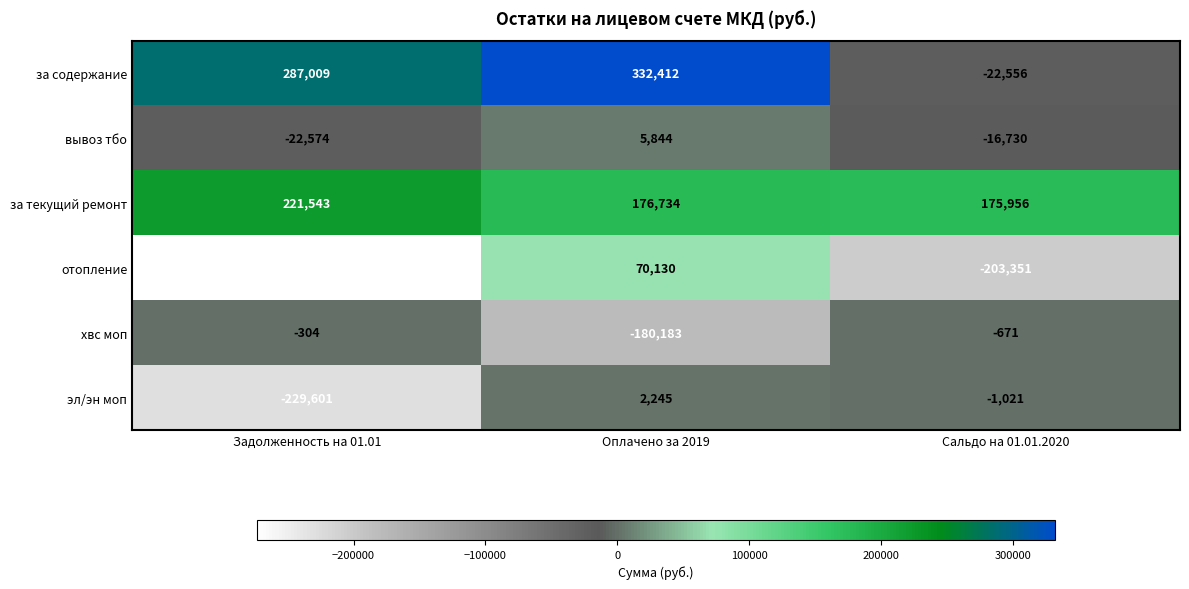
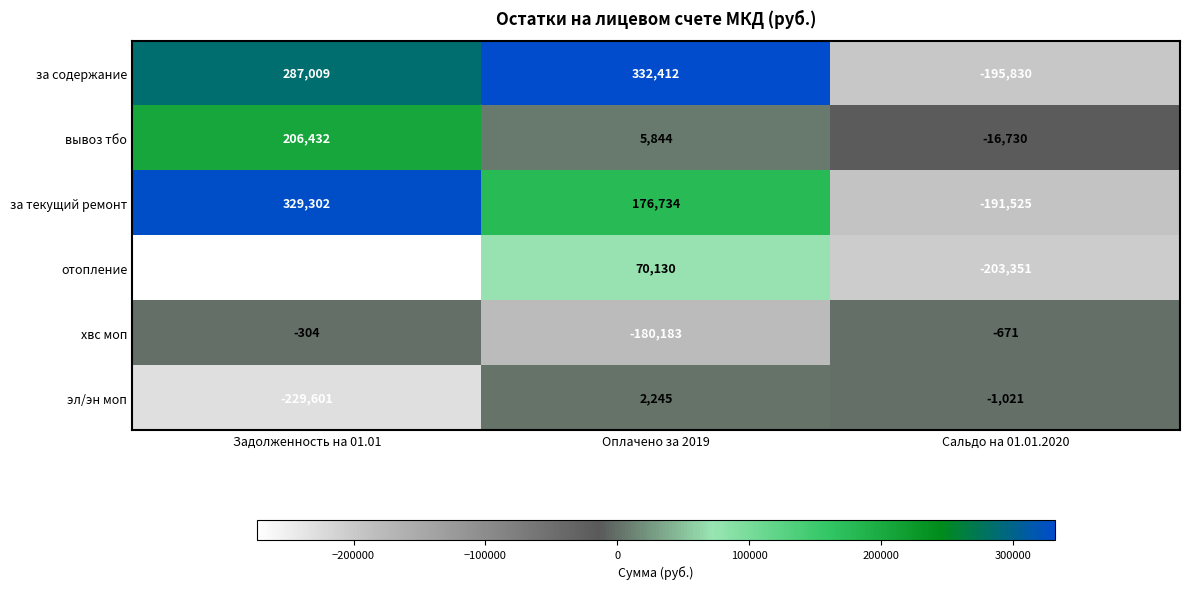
  {
    "за содержание": {
      "Задолженность на 01.01": "287,009",
      "Оплачено за 2019": "332,412",
-     "Сальдо на 01.01.2020": "-22,556"
+     "Сальдо на 01.01.2020": "-195,830"
    },
    "вывоз тбо": {
-     "Задолженность на 01.01": "-22,574",
+     "Задолженность на 01.01": "206,432",
      "Оплачено за 2019": "5,844",
      "Сальдо на 01.01.2020": "-16,730"
    },
    "за текущий ремонт": {
-     "Задолженность на 01.01": "221,543",
+     "Задолженность на 01.01": "329,302",
      "Оплачено за 2019": "176,734",
-     "Сальдо на 01.01.2020": "175,956"
+     "Сальдо на 01.01.2020": "-191,525"
    },
    "отопление": {
      "Оплачено за 2019": "70,130",
      "Сальдо на 01.01.2020": "-203,351"
    },
    "хвс моп": {
      "Задолженность на 01.01": "-304",
      "Оплачено за 2019": "-180,183",
      "Сальдо на 01.01.2020": "-671"
    },
    "эл/эн моп": {
      "Оплачено за 2019": "2,245",
      "Сальдо на 01.01.2020": "-1,021"
    }
  }
